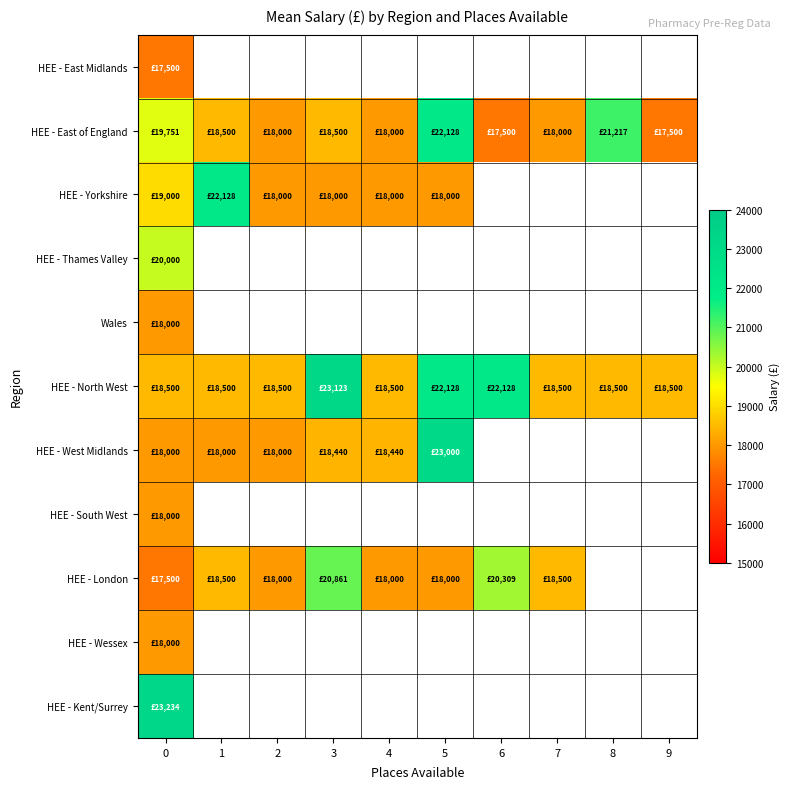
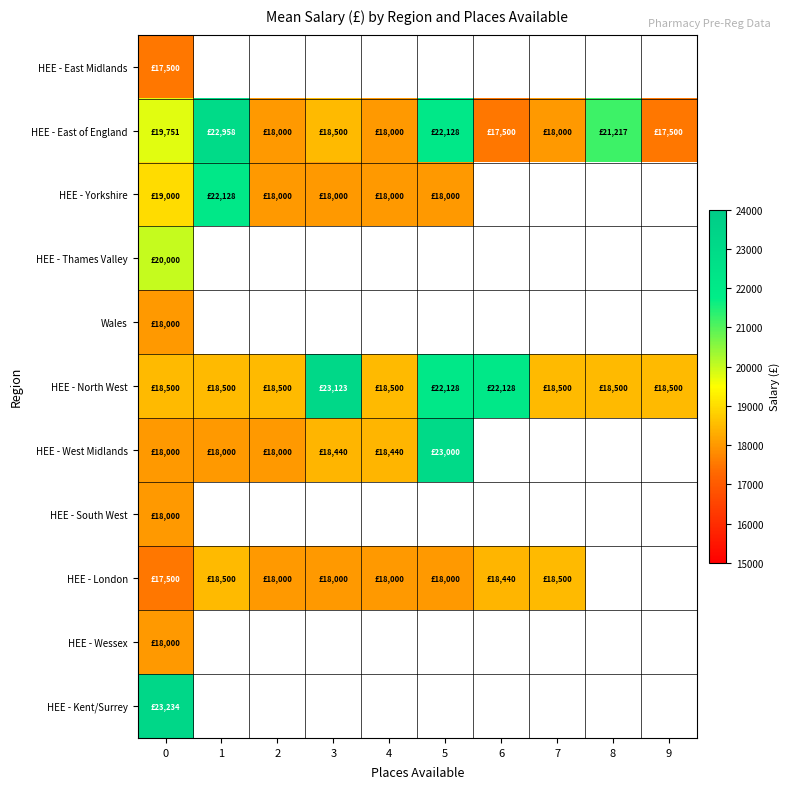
  {
    "HEE - East Midlands": {
      "0": "£17,500"
    },
    "HEE - East of England": {
      "0": "£19,751",
-     "1": "£18,500",
+     "1": "£22,958",
      "2": "£18,000",
      "3": "£18,500",
      "4": "£18,000",
      "5": "£22,128",
      "6": "£17,500",
      "7": "£18,000",
      "8": "£21,217",
      "9": "£17,500"
    },
    "HEE - Yorkshire": {
      "0": "£19,000",
      "1": "£22,128",
      "2": "£18,000",
      "3": "£18,000",
      "4": "£18,000",
      "5": "£18,000"
    },
    "HEE - Thames Valley": {
      "0": "£20,000"
    },
    "Wales": {
      "0": "£18,000"
    },
    "HEE - North West": {
      "0": "£18,500",
      "1": "£18,500",
      "2": "£18,500",
      "3": "£23,123",
      "4": "£18,500",
      "5": "£22,128",
      "6": "£22,128",
      "7": "£18,500",
      "8": "£18,500",
      "9": "£18,500"
    },
    "HEE - West Midlands": {
      "0": "£18,000",
      "1": "£18,000",
      "2": "£18,000",
      "3": "£18,440",
      "4": "£18,440",
      "5": "£23,000"
    },
    "HEE - South West": {
      "0": "£18,000"
    },
    "HEE - London": {
      "0": "£17,500",
      "1": "£18,500",
      "2": "£18,000",
-     "3": "£20,861",
+     "3": "£18,000",
      "4": "£18,000",
      "5": "£18,000",
-     "6": "£20,309",
+     "6": "£18,440",
      "7": "£18,500"
    },
    "HEE - Wessex": {
      "0": "£18,000"
    },
    "HEE - Kent/Surrey": {
      "0": "£23,234"
    }
  }
